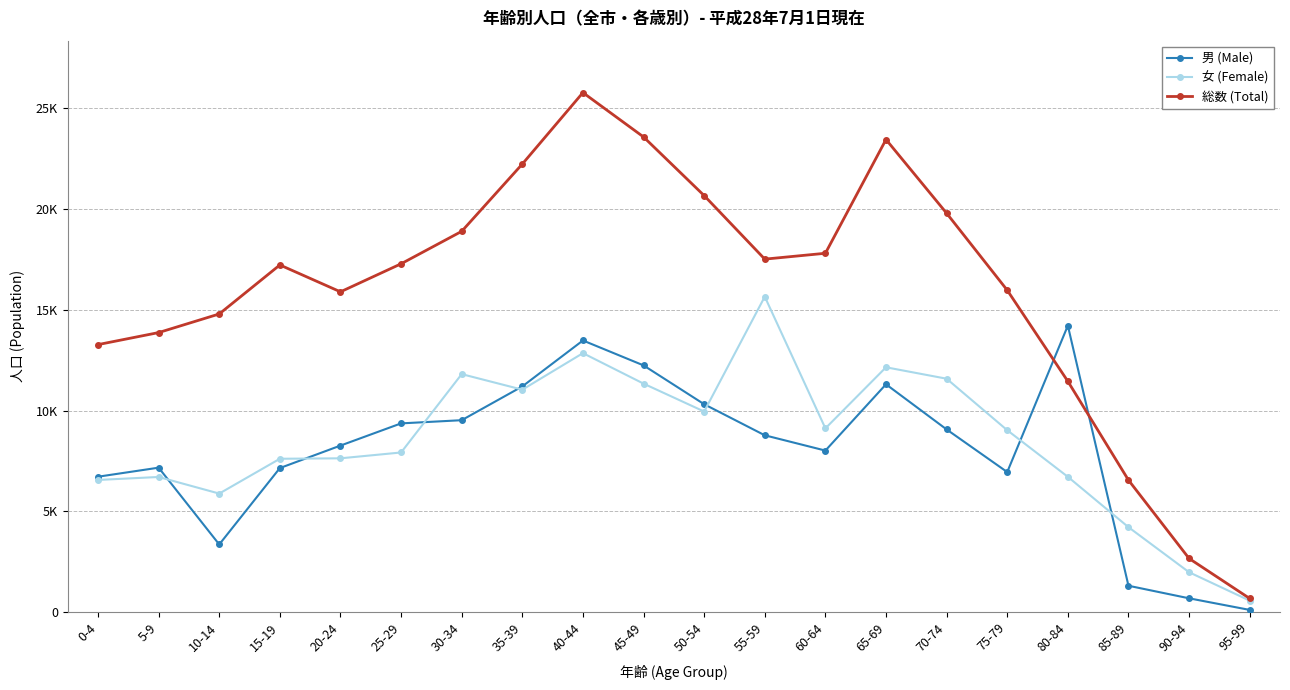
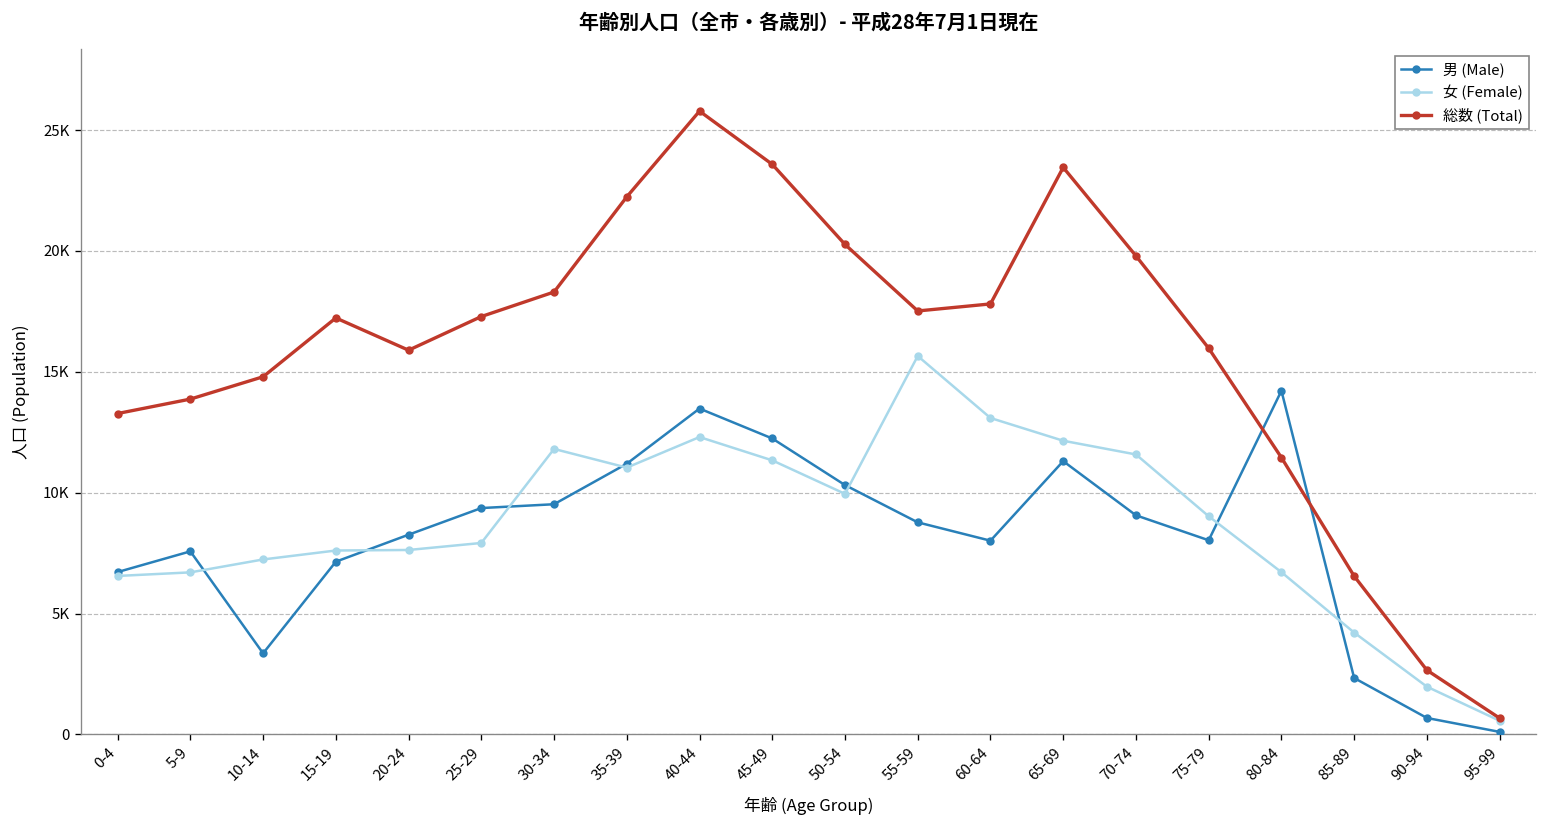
  {
    "男 (Male)": {
      "0-4": 6700,
-     "5-9": 7200,
+     "5-9": 7600,
      "10-14": 3400,
      "15-19": 7100,
      "20-24": 8300,
      "25-29": 9400,
      "30-34": 9500,
      "35-39": 11200,
      "40-44": 13500,
      "45-49": 12200,
      "50-54": 10300,
      "55-59": 8800,
      "60-64": 8000,
      "65-69": 11300,
      "70-74": 9100,
-     "75-79": 6900,
+     "75-79": 8000,
      "80-84": 14200,
-     "85-89": 1300,
+     "85-89": 2300,
      "90-94": 700,
      "95-99": 100
    },
    "女 (Female)": {
      "0-4": 6600,
      "5-9": 6700,
-     "10-14": 5900,
+     "10-14": 7200,
      "15-19": 7600,
      "20-24": 7600,
      "25-29": 7900,
      "30-34": 11800,
      "35-39": 11000,
-     "40-44": 12900,
+     "40-44": 12300,
      "45-49": 11300,
      "50-54": 10000,
      "55-59": 15700,
-     "60-64": 9100,
+     "60-64": 13100,
      "65-69": 12100,
      "70-74": 11600,
      "75-79": 9000,
      "80-84": 6700,
      "85-89": 4200,
      "90-94": 2000
    },
    "総数 (Total)": {
      "0-4": 13300,
      "5-9": 13900,
      "10-14": 14800,
      "15-19": 17200,
      "20-24": 15900,
      "25-29": 17300,
-     "30-34": 18900,
+     "30-34": 18300,
      "35-39": 22200,
      "40-44": 25800,
      "45-49": 23600,
-     "50-54": 20700,
+     "50-54": 20300,
      "55-59": 17500,
      "60-64": 17800,
      "65-69": 23500,
      "70-74": 19800,
      "75-79": 16000,
      "80-84": 11500,
      "85-89": 6600,
      "90-94": 2700
    }
  }
